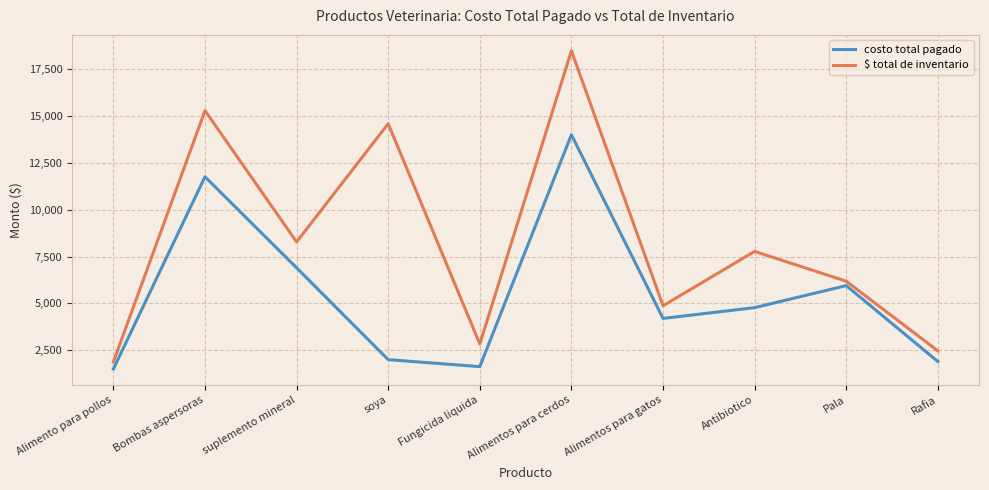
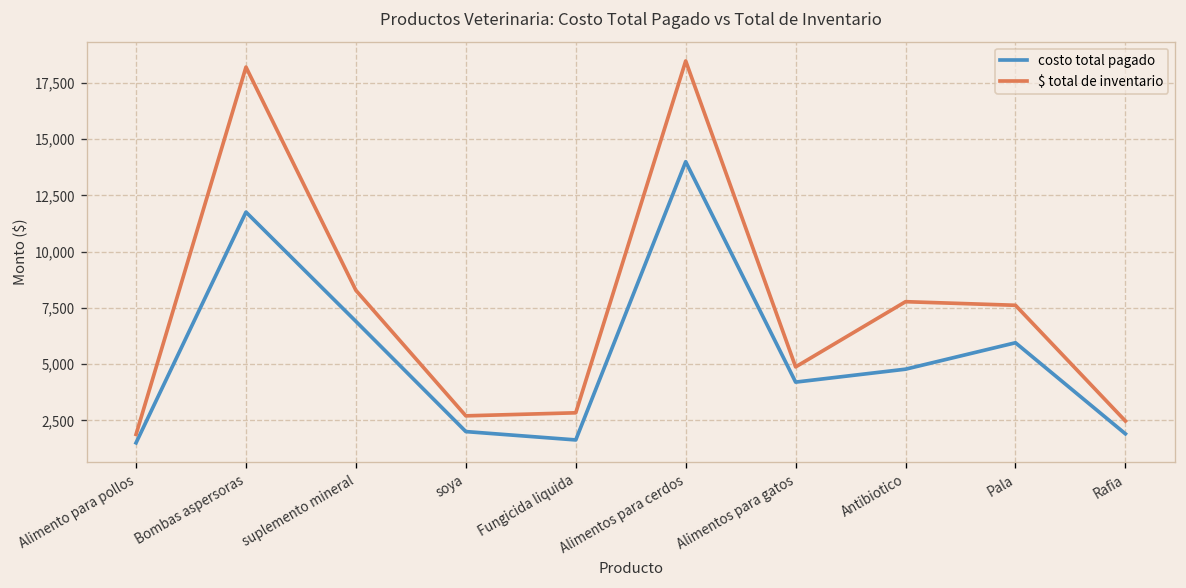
  {
    "costo total pagado": {
      "Alimento para pollos": "1,500",
      "Bombas aspersoras": "11,800",
      "suplemento mineral": "6,900",
      "soya": "2,000",
      "Fungicida liquida": "1,600",
      "Alimentos para cerdos": "14,000",
      "Alimentos para gatos": "4,200",
      "Antibiotico": "4,800",
      "Pala": "6,000",
      "Rafia": "1,900"
    },
    "$ total de inventario": {
      "Alimento para pollos": "1,900",
-     "Bombas aspersoras": "15,300",
+     "Bombas aspersoras": "18,200",
      "suplemento mineral": "8,300",
-     "soya": "14,600",
+     "soya": "2,700",
      "Fungicida liquida": "2,800",
      "Alimentos para cerdos": "18,500",
      "Alimentos para gatos": "4,900",
      "Antibiotico": "7,800",
-     "Pala": "6,200",
+     "Pala": "7,600",
      "Rafia": "2,500"
    }
  }
